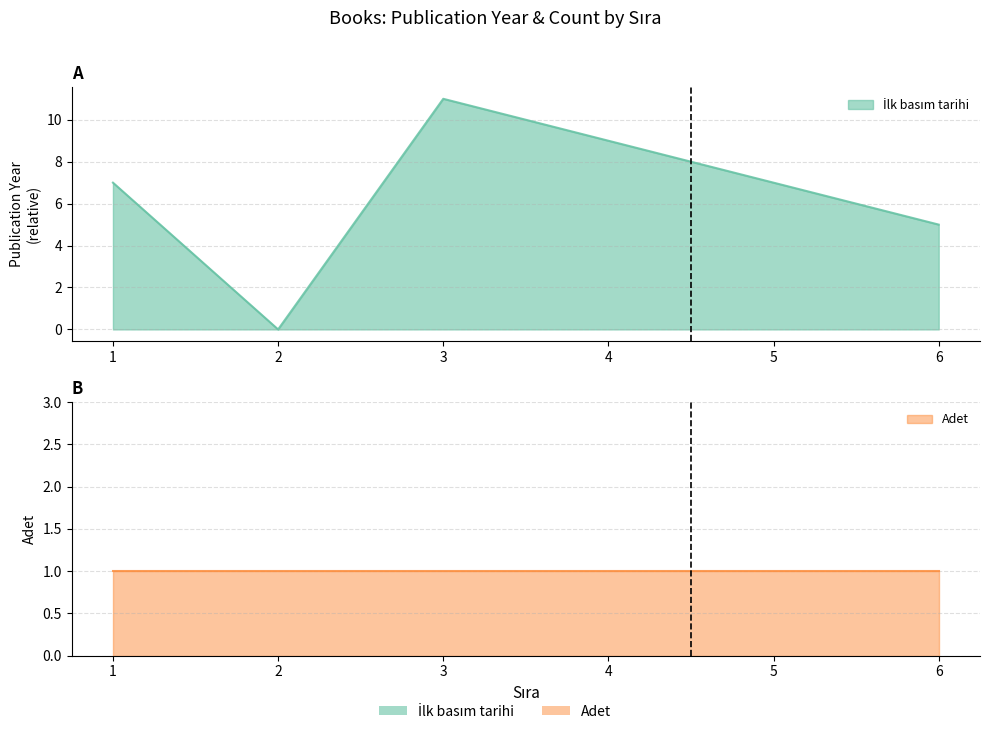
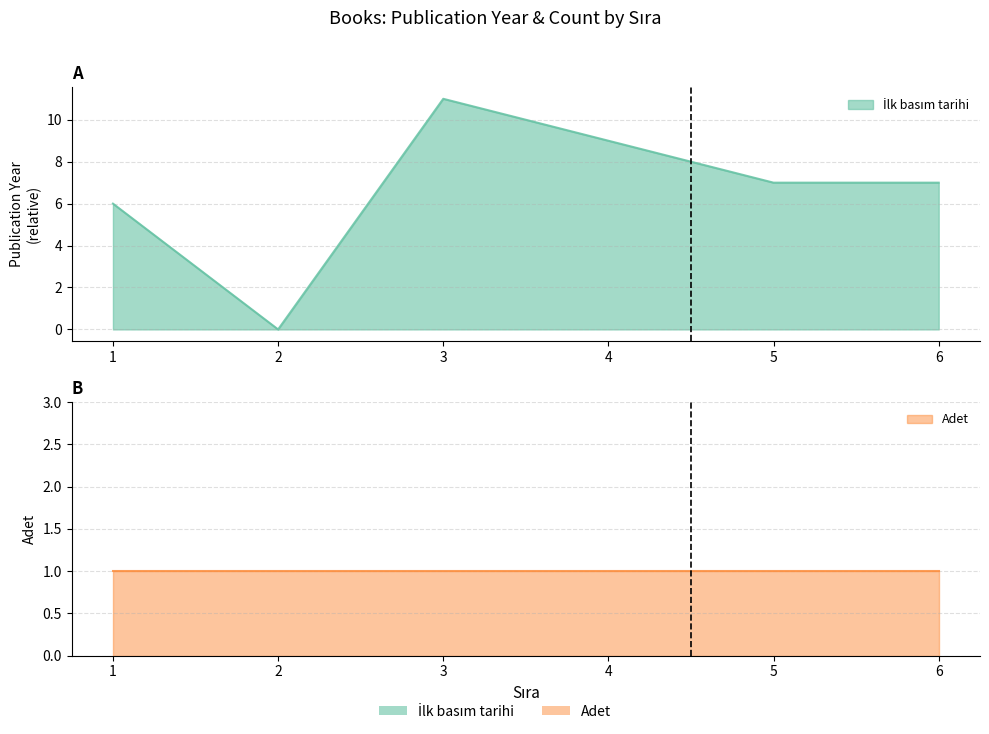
  {
    "A": {
-     "1": 7.0,
+     "1": 6.0,
      "2": 0.0,
      "3": 11.0,
      "4": 9.0,
      "5": 7.0,
-     "6": 5.0
+     "6": 7.0
    },
    "B": {
      "1": 1.0,
      "2": 1.0,
      "3": 1.0,
      "4": 1.0,
      "5": 1.0,
      "6": 1.0
    }
  }
